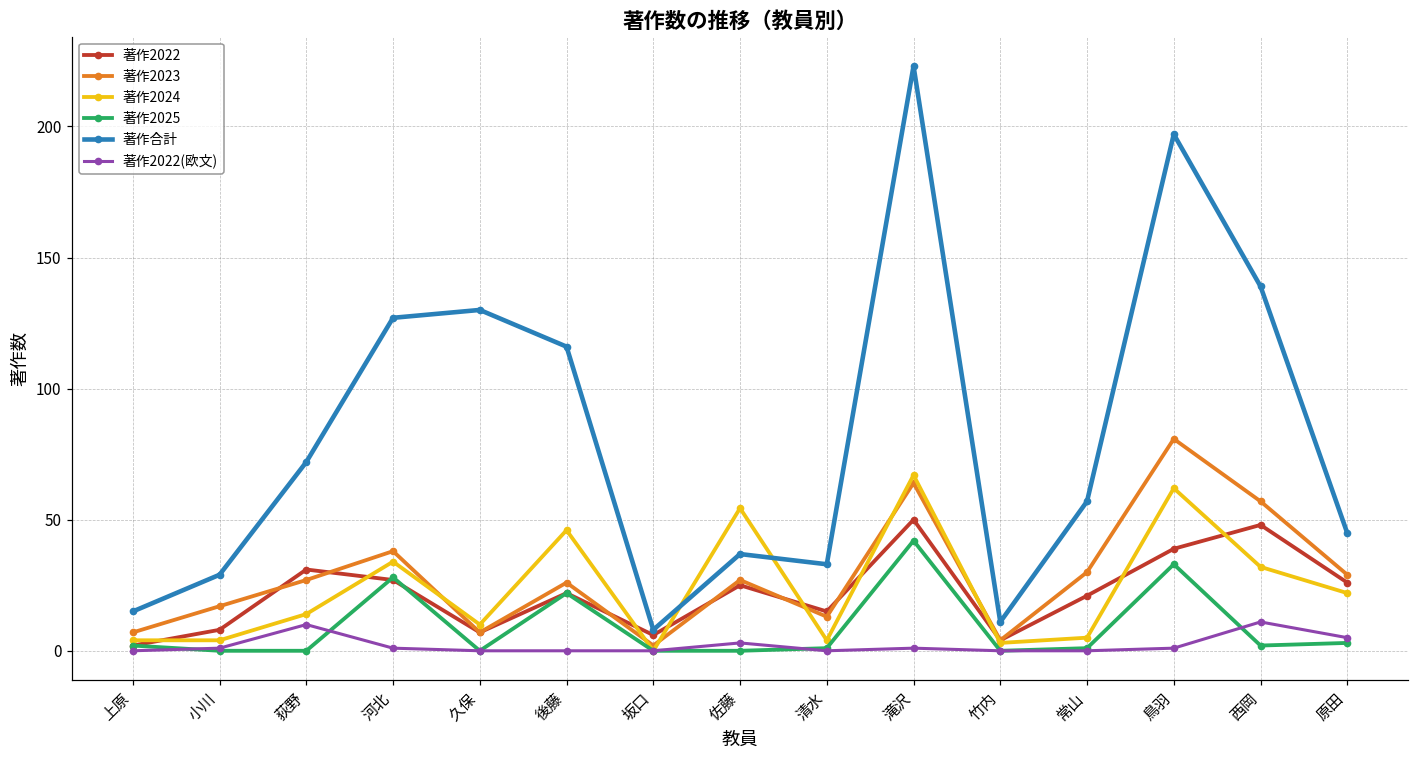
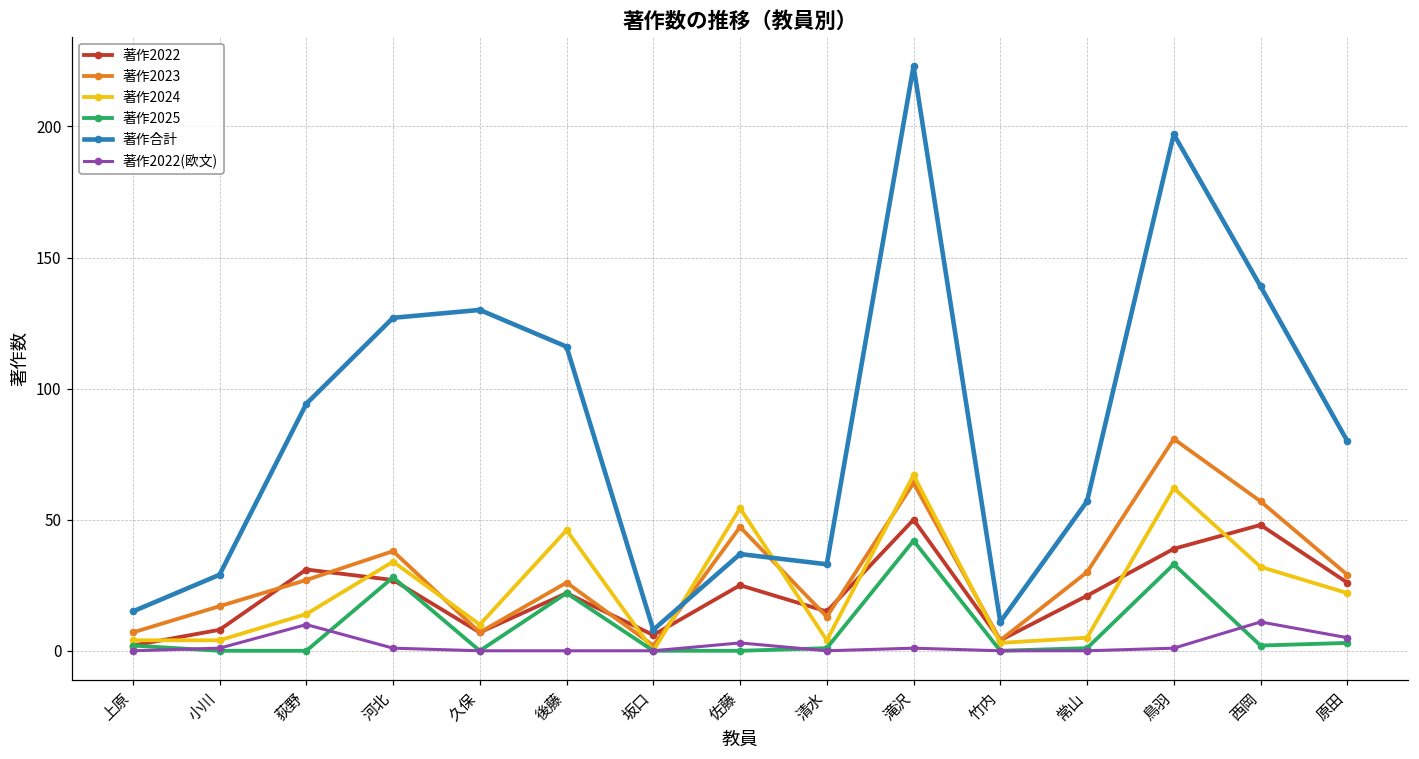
  {
    "著作2022": {
      "小川": 8,
      "荻野": 31,
      "坂口": 6,
      "佐藤": 25,
      "清水": 15,
      "滝沢": 50,
      "常山": 21,
      "鳥羽": 39,
      "西岡": 48,
      "原田": 26
    },
    "著作2023": {
      "上原": 7,
      "小川": 17,
      "荻野": 27,
      "河北": 38,
      "後藤": 26,
      "坂口": 2,
-     "佐藤": 27,
+     "佐藤": 47,
      "清水": 13,
      "滝沢": 64,
      "常山": 30,
      "鳥羽": 81,
      "西岡": 57,
      "原田": 29
    },
    "著作2024": {
      "上原": 4,
      "小川": 4,
      "荻野": 14,
      "河北": 34,
      "久保": 10,
      "後藤": 46,
      "佐藤": 54,
      "清水": 4,
      "滝沢": 67,
      "常山": 5,
      "鳥羽": 62,
      "西岡": 32,
      "原田": 22
    },
    "著作2025": {
      "荻野": 0,
      "佐藤": 0,
      "滝沢": 42,
      "鳥羽": 33,
      "西岡": 2,
      "原田": 3
    },
    "著作合計": {
      "上原": 15,
      "小川": 29,
-     "荻野": 72,
+     "荻野": 94,
      "河北": 127,
      "久保": 130,
      "後藤": 116,
      "坂口": 8,
      "佐藤": 37,
      "清水": 33,
      "滝沢": 223,
      "竹内": 11,
      "常山": 57,
      "鳥羽": 197,
      "西岡": 139,
-     "原田": 45
+     "原田": 80
    },
    "著作2022(欧文)": {
      "上原": 0,
      "荻野": 10,
      "河北": 1,
      "後藤": 0,
      "佐藤": 3,
      "滝沢": 1,
      "鳥羽": 1,
      "西岡": 11,
      "原田": 5
    }
  }
